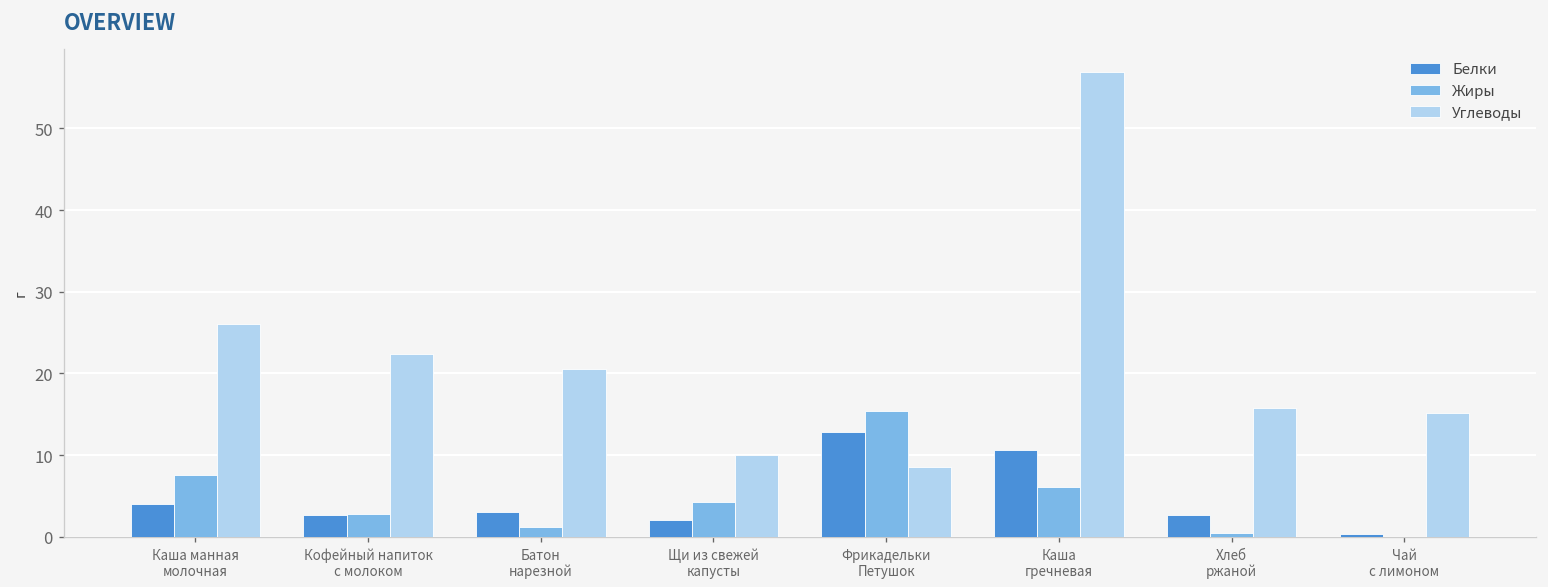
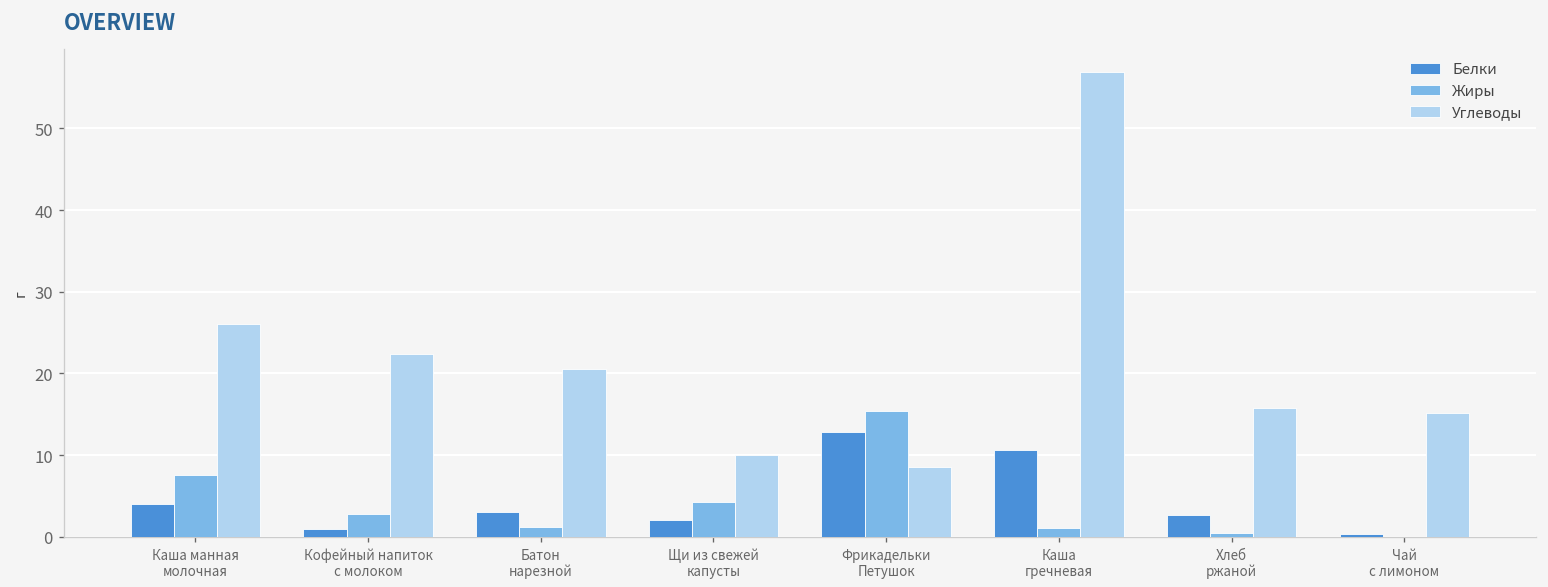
  {
    "Белки": {
      "Каша манная молочная": 4,
-     "Кофейный напиток с молоком": 3,
+     "Кофейный напиток с молоком": 1,
      "Батон нарезной": 3,
      "Щи из свежей капусты": 2,
      "Фрикадельки Петушок": 13,
      "Каша гречневая": 11,
      "Хлеб ржаной": 3
    },
    "Жиры": {
      "Каша манная молочная": 8,
      "Кофейный напиток с молоком": 3,
      "Батон нарезной": 1,
      "Щи из свежей капусты": 4,
      "Фрикадельки Петушок": 15,
-     "Каша гречневая": 6,
+     "Каша гречневая": 1,
      "Хлеб ржаной": 0,
      "Чай с лимоном": 0
    },
    "Углеводы": {
      "Каша манная молочная": 26,
      "Кофейный напиток с молоком": 22,
      "Батон нарезной": 21,
      "Щи из свежей капусты": 10,
      "Фрикадельки Петушок": 9,
      "Каша гречневая": 57,
      "Хлеб ржаной": 16,
      "Чай с лимоном": 15
    }
  }
